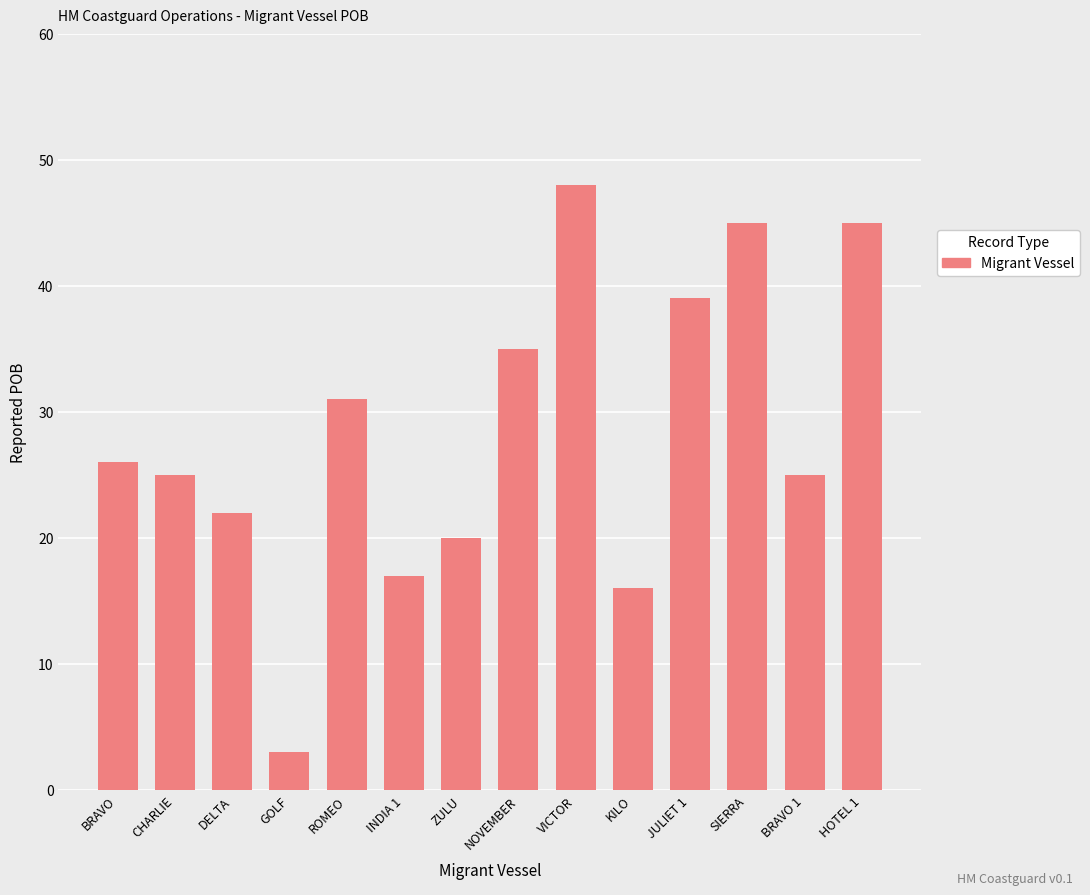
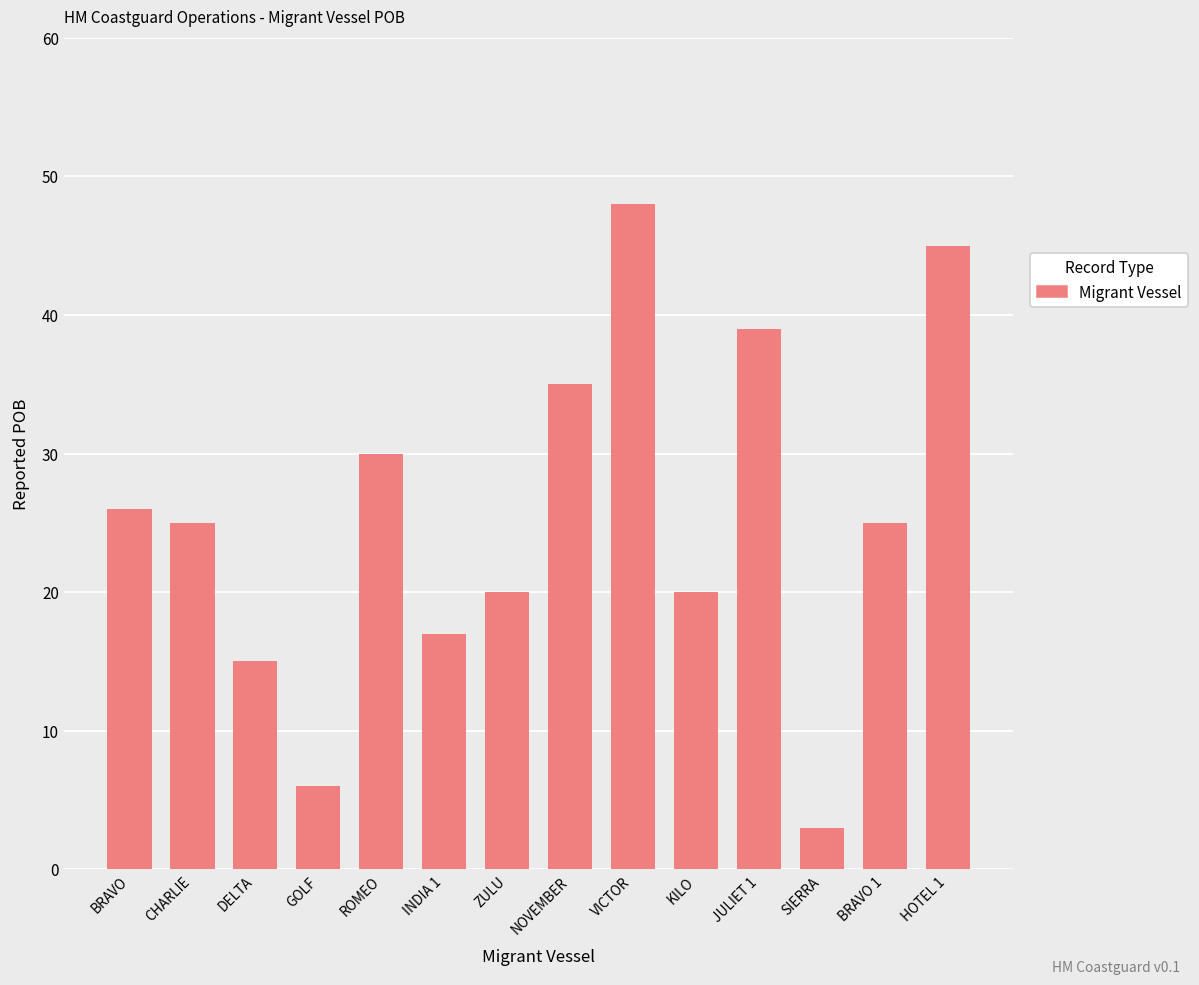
  {
    "BRAVO": 26,
    "CHARLIE": 25,
-   "DELTA": 22,
-   "GOLF": 3,
-   "ROMEO": 31,
+   "DELTA": 15,
+   "GOLF": 6,
+   "ROMEO": 30,
    "INDIA 1": 17,
    "ZULU": 20,
    "NOVEMBER": 35,
    "VICTOR": 48,
-   "KILO": 16,
+   "KILO": 20,
    "JULIET 1": 39,
-   "SIERRA": 45,
+   "SIERRA": 3,
    "BRAVO 1": 25,
    "HOTEL 1": 45
  }
